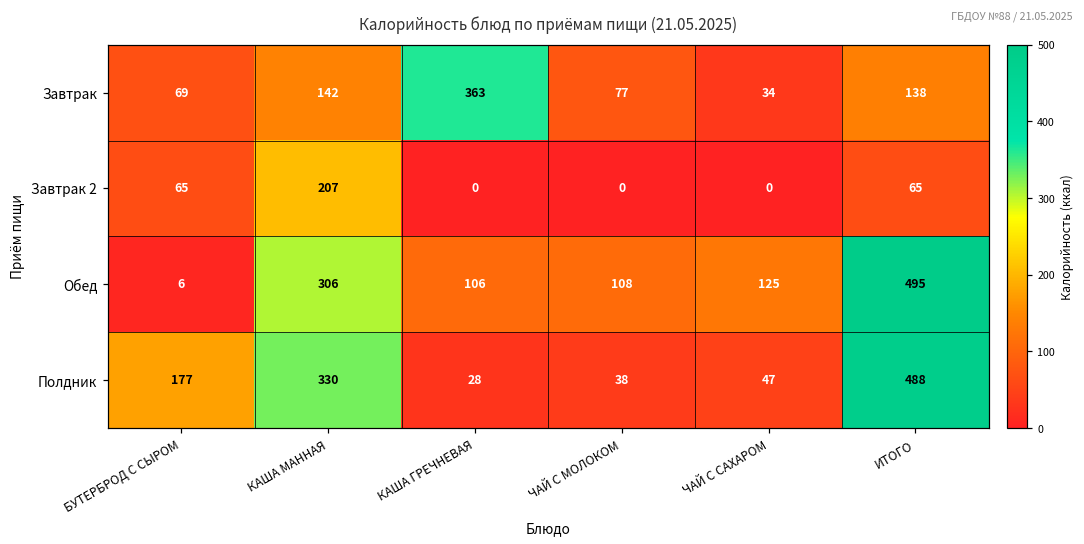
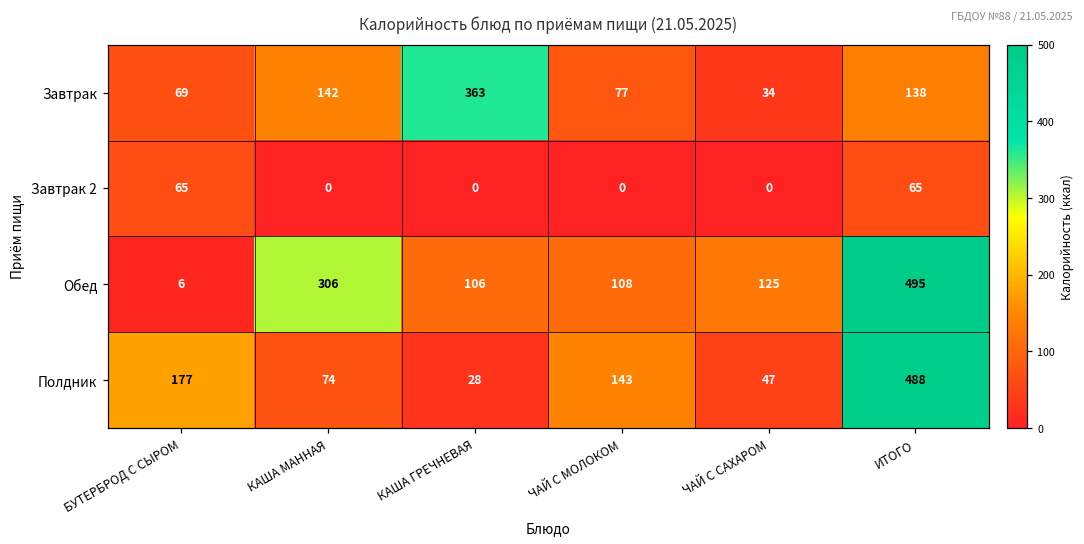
  {
    "Завтрак": {
      "БУТЕРБРОД С СЫРОМ": 69,
      "КАША МАННАЯ": 142,
      "КАША ГРЕЧНЕВАЯ": 363,
      "ЧАЙ С МОЛОКОМ": 77,
      "ЧАЙ С САХАРОМ": 34,
      "ИТОГО": 138
    },
    "Завтрак 2": {
      "БУТЕРБРОД С СЫРОМ": 65,
-     "КАША МАННАЯ": 207,
+     "КАША МАННАЯ": 0,
      "КАША ГРЕЧНЕВАЯ": 0,
      "ЧАЙ С МОЛОКОМ": 0,
      "ЧАЙ С САХАРОМ": 0,
      "ИТОГО": 65
    },
    "Обед": {
      "БУТЕРБРОД С СЫРОМ": 6,
      "КАША МАННАЯ": 306,
      "КАША ГРЕЧНЕВАЯ": 106,
      "ЧАЙ С МОЛОКОМ": 108,
      "ЧАЙ С САХАРОМ": 125,
      "ИТОГО": 495
    },
    "Полдник": {
      "БУТЕРБРОД С СЫРОМ": 177,
-     "КАША МАННАЯ": 330,
+     "КАША МАННАЯ": 74,
      "КАША ГРЕЧНЕВАЯ": 28,
-     "ЧАЙ С МОЛОКОМ": 38,
+     "ЧАЙ С МОЛОКОМ": 143,
      "ЧАЙ С САХАРОМ": 47,
      "ИТОГО": 488
    }
  }
